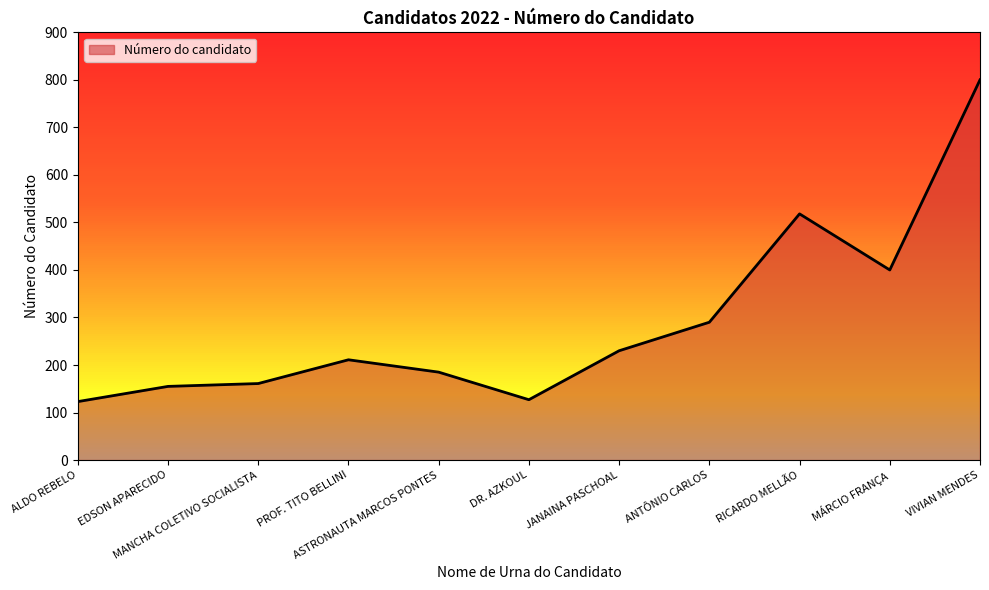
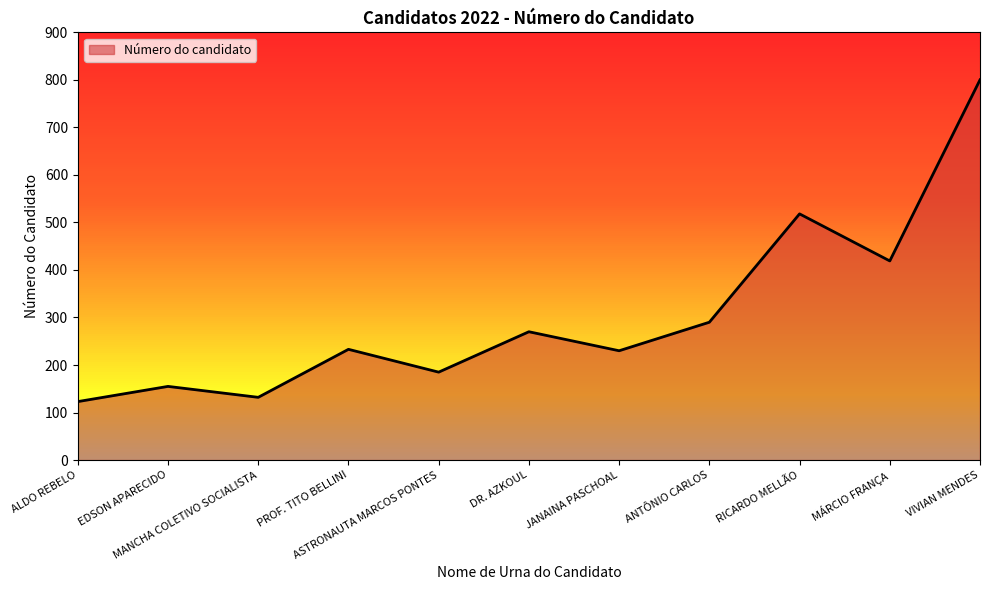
  {
    "ALDO REBELO": 120,
    "EDSON APARECIDO": 160,
-   "MANCHA COLETIVO SOCIALISTA": 160,
-   "PROF. TITO BELLINI": 210,
+   "MANCHA COLETIVO SOCIALISTA": 130,
+   "PROF. TITO BELLINI": 230,
    "ASTRONAUTA MARCOS PONTES": 190,
-   "DR. AZKOUL": 130,
+   "DR. AZKOUL": 270,
    "JANAINA PASCHOAL": 230,
    "ANTÔNIO CARLOS": 290,
    "RICARDO MELLÃO": 520,
-   "MÁRCIO FRANÇA": 400,
+   "MÁRCIO FRANÇA": 420,
    "VIVIAN MENDES": 800
  }
